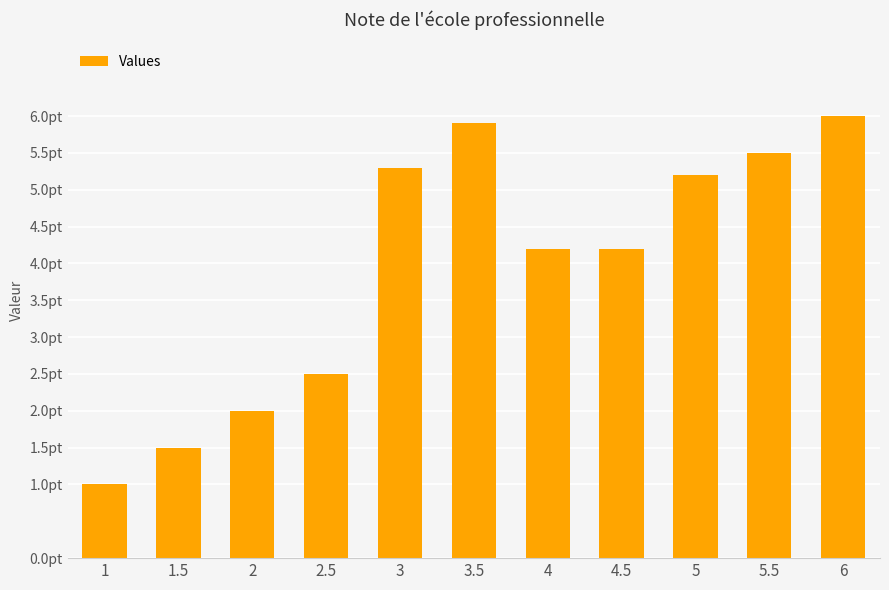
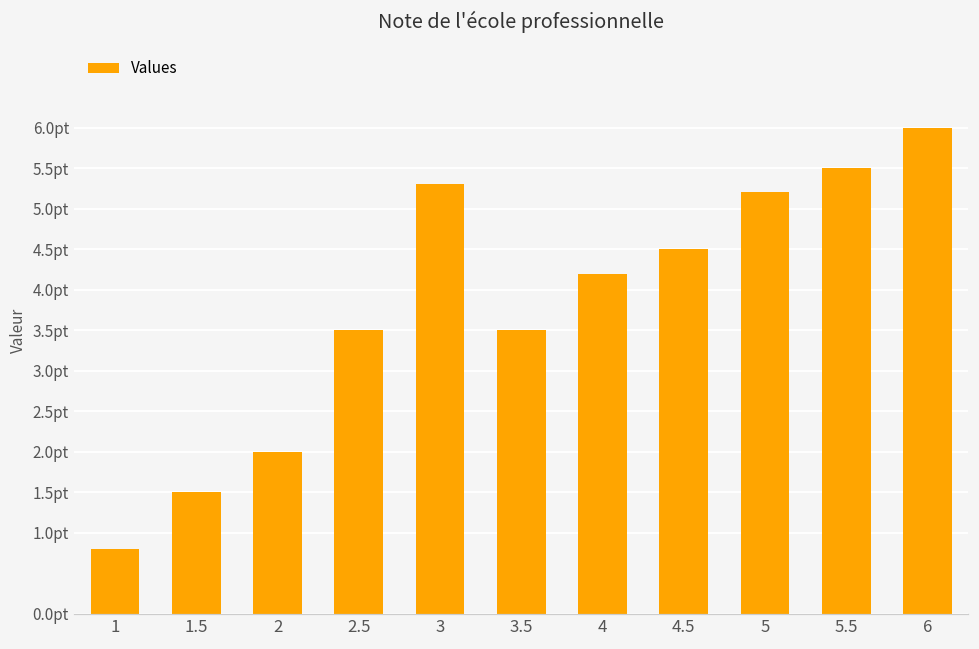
  {
-   "1": "1.0pt",
+   "1": "0.8pt",
    "1.5": "1.5pt",
    "2": "2.0pt",
-   "2.5": "2.5pt",
+   "2.5": "3.5pt",
    "3": "5.3pt",
-   "3.5": "5.9pt",
+   "3.5": "3.5pt",
    "4": "4.2pt",
-   "4.5": "4.2pt",
+   "4.5": "4.5pt",
    "5": "5.2pt",
    "5.5": "5.5pt",
    "6": "6.0pt"
  }
